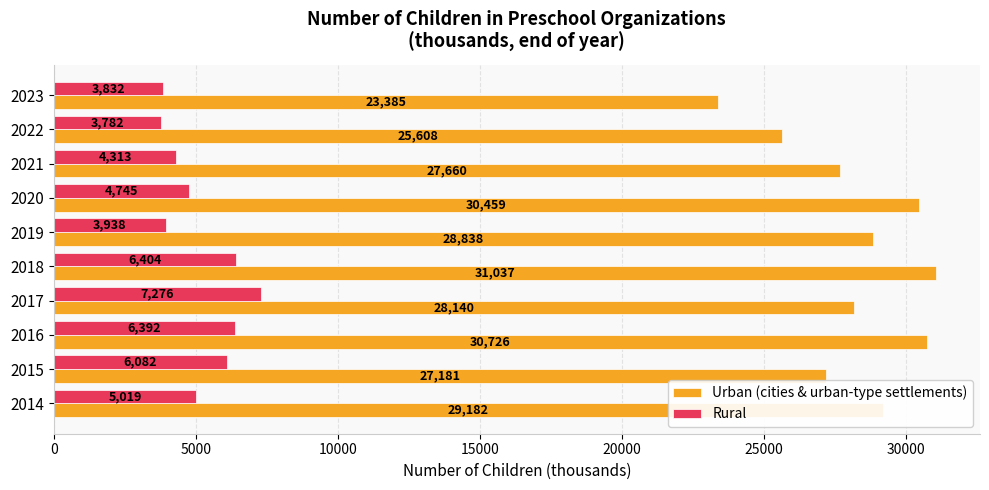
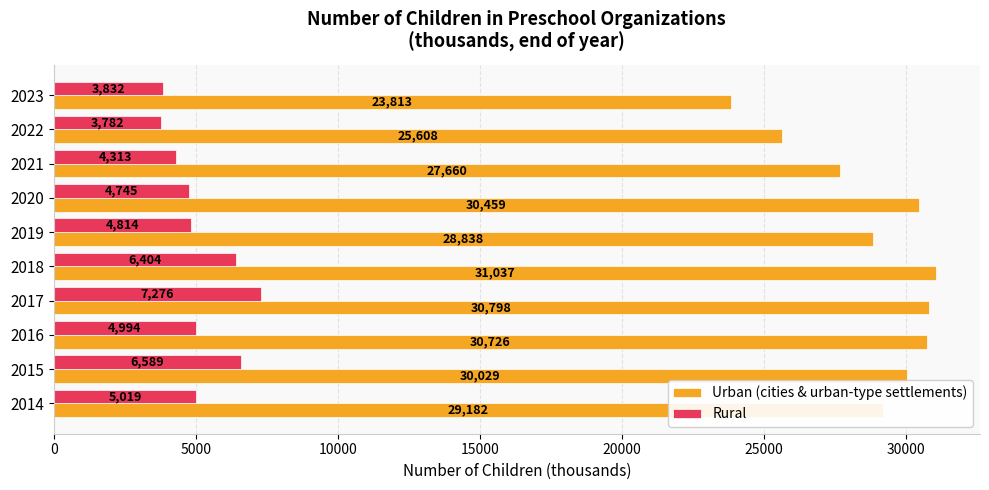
  {
    "Urban (cities & urban-type settlements)": {
-     "2023": "23,385",
+     "2023": "23,813",
      "2022": "25,608",
      "2021": "27,660",
      "2020": "30,459",
      "2019": "28,838",
      "2018": "31,037",
-     "2017": "28,140",
+     "2017": "30,798",
      "2016": "30,726",
-     "2015": "27,181"
+     "2015": "30,029"
    },
    "Rural": {
      "2023": "3,832",
      "2022": "3,782",
      "2021": "4,313",
      "2020": "4,745",
-     "2019": "3,938",
+     "2019": "4,814",
      "2018": "6,404",
      "2017": "7,276",
-     "2016": "6,392",
-     "2015": "6,082",
+     "2016": "4,994",
+     "2015": "6,589",
      "2014": "5,019"
    }
  }
